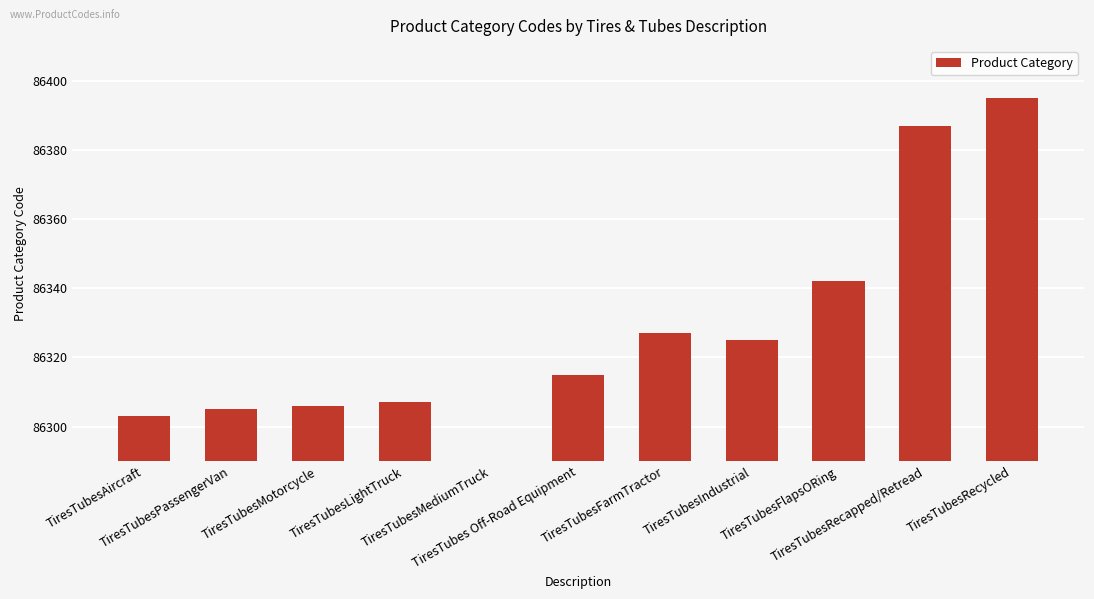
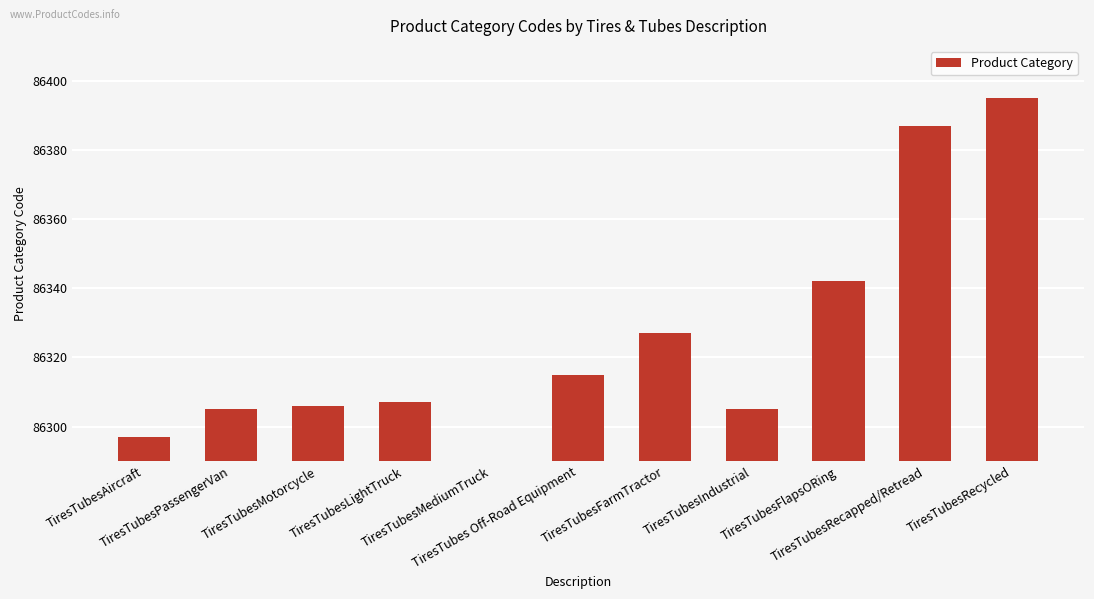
  {
-   "TiresTubesAircraft": 86303,
+   "TiresTubesAircraft": 86297,
    "TiresTubesPassengerVan": 86305,
    "TiresTubesMotorcycle": 86306,
    "TiresTubesLightTruck": 86307,
    "TiresTubes Off-Road Equipment": 86315,
    "TiresTubesFarmTractor": 86327,
-   "TiresTubesIndustrial": 86325,
+   "TiresTubesIndustrial": 86305,
    "TiresTubesFlapsORing": 86342,
    "TiresTubesRecapped/Retread": 86387,
    "TiresTubesRecycled": 86395
  }
